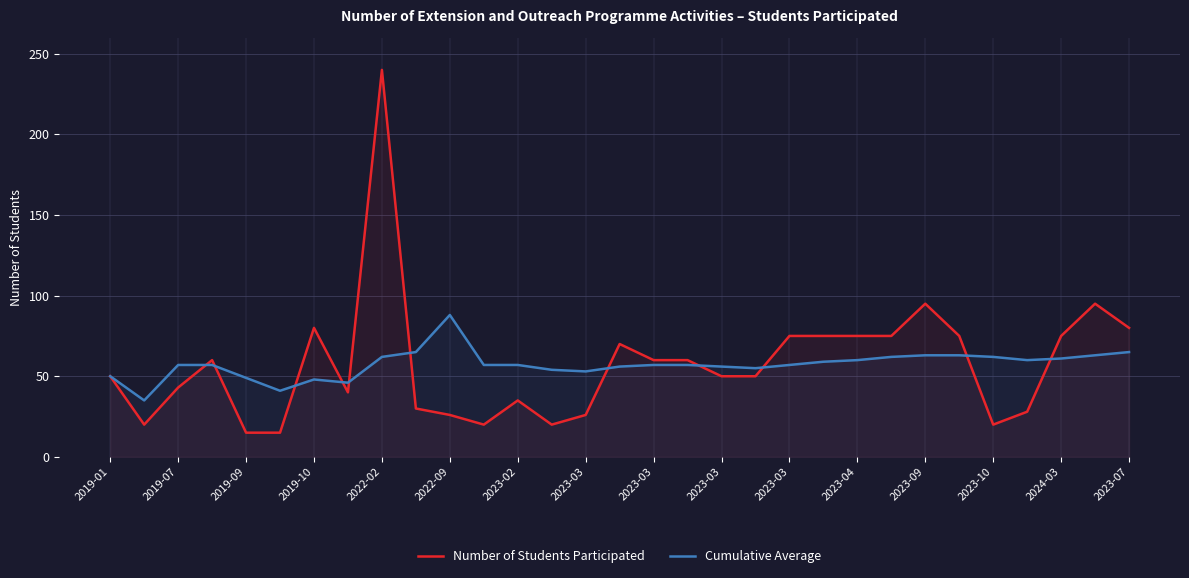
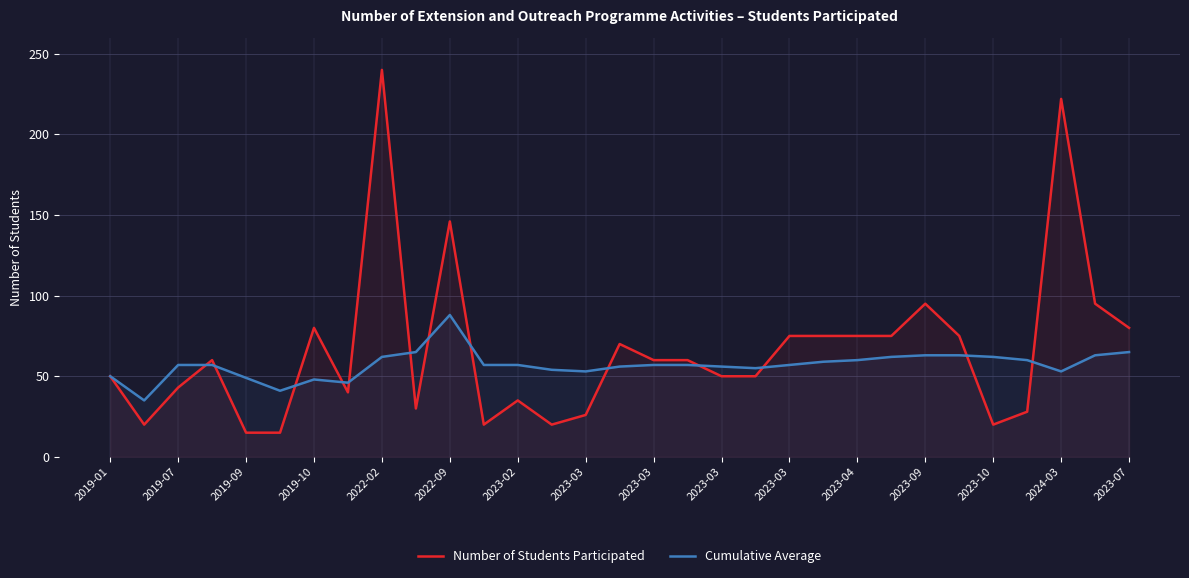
  {
    "Number of Students Participated": {
      "2019-07": 43,
      "2019-10": 80,
      "2022-02": 240,
-     "2022-09": 26,
+     "2022-09": 146,
      "2023-09": 95,
-     "2024-03": 75
+     "2024-03": 222
    },
    "Cumulative Average": {
      "2019-07": 57,
      "2019-10": 48,
      "2022-02": 62,
      "2022-09": 88,
      "2023-09": 63,
-     "2024-03": 61
+     "2024-03": 53
    }
  }
